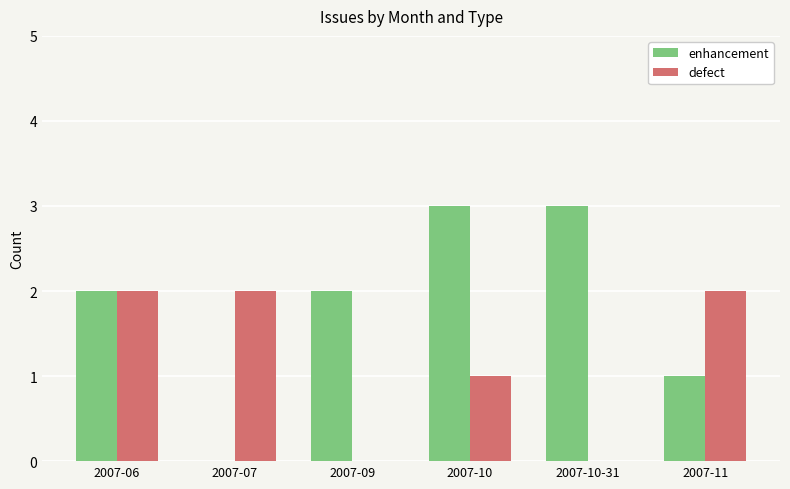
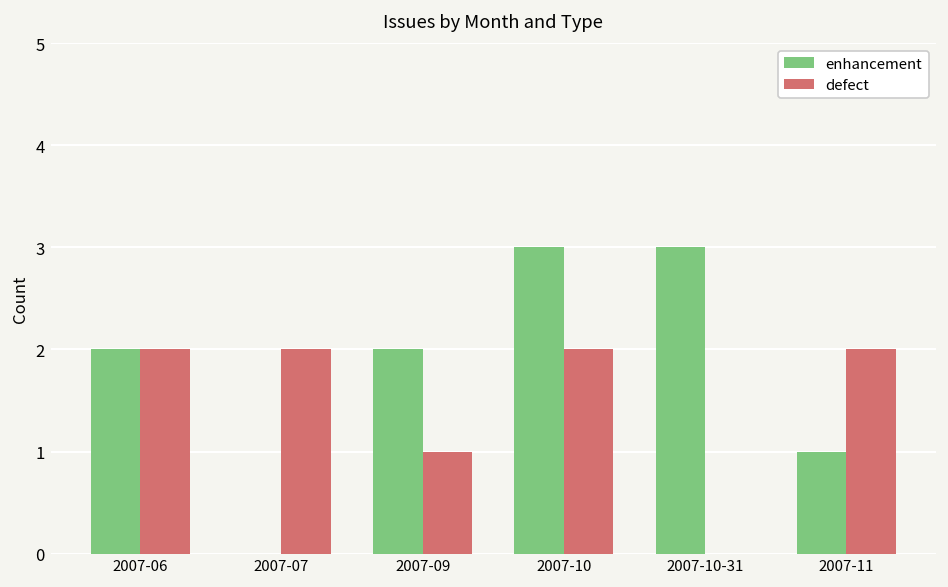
  {
    "enhancement": {
      "2007-06": 2,
      "2007-07": 0,
      "2007-09": 2,
      "2007-10": 3,
      "2007-10-31": 3,
      "2007-11": 1
    },
    "defect": {
      "2007-06": 2,
      "2007-07": 2,
-     "2007-09": 0,
-     "2007-10": 1,
+     "2007-09": 1,
+     "2007-10": 2,
      "2007-10-31": 0,
      "2007-11": 2
    }
  }
